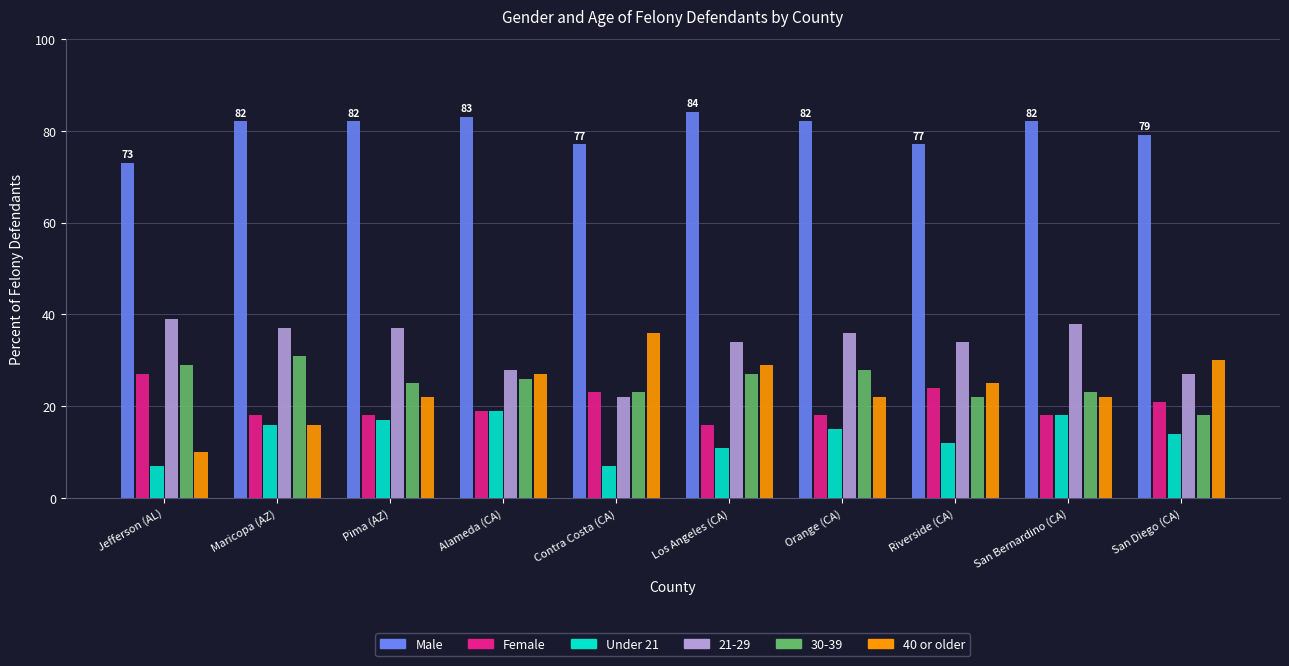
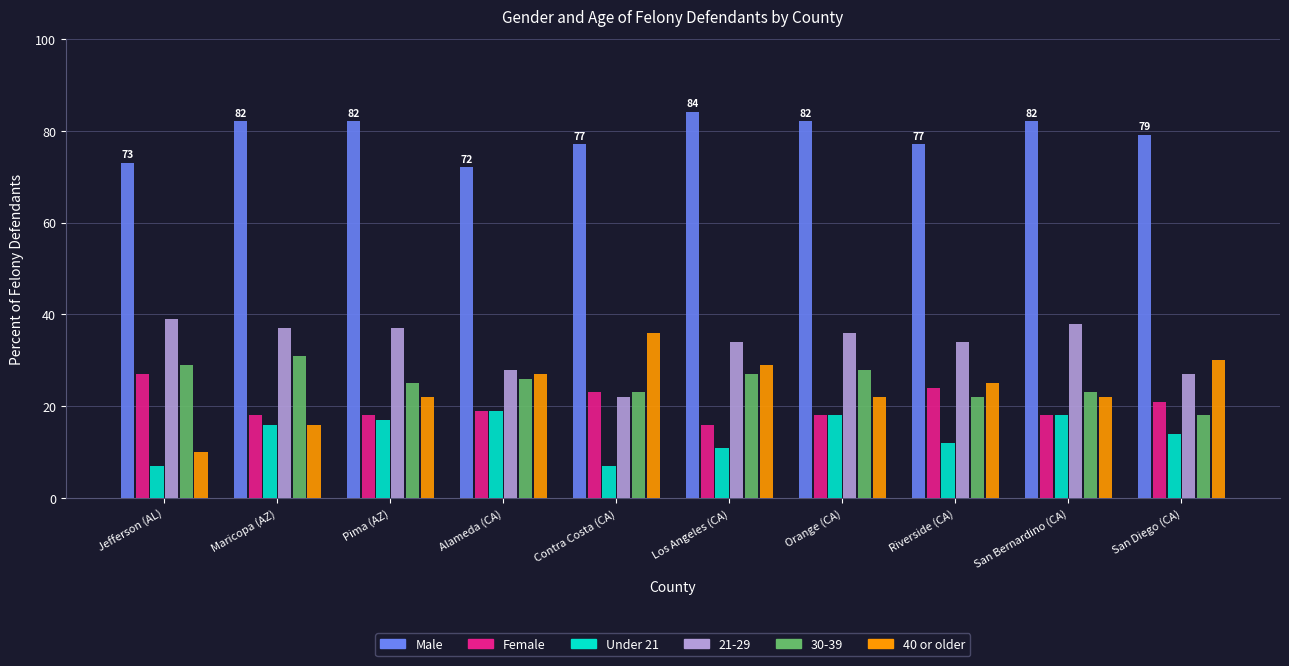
  {
    "Male": {
      "Jefferson (AL)": 73,
      "Maricopa (AZ)": 82,
      "Pima (AZ)": 82,
-     "Alameda (CA)": 83,
+     "Alameda (CA)": 72,
      "Contra Costa (CA)": 77,
      "Los Angeles (CA)": 84,
      "Orange (CA)": 82,
      "Riverside (CA)": 77,
      "San Bernardino (CA)": 82,
      "San Diego (CA)": 79
    },
    "Female": {
      "Jefferson (AL)": 27,
      "Maricopa (AZ)": 18,
      "Pima (AZ)": 18,
      "Alameda (CA)": 19,
      "Contra Costa (CA)": 23,
      "Los Angeles (CA)": 16,
      "Orange (CA)": 18,
      "Riverside (CA)": 24,
      "San Bernardino (CA)": 18,
      "San Diego (CA)": 21
    },
    "Under 21": {
      "Jefferson (AL)": 7,
      "Maricopa (AZ)": 16,
      "Pima (AZ)": 17,
      "Alameda (CA)": 19,
      "Contra Costa (CA)": 7,
      "Los Angeles (CA)": 11,
-     "Orange (CA)": 15,
+     "Orange (CA)": 18,
      "Riverside (CA)": 12,
      "San Bernardino (CA)": 18,
      "San Diego (CA)": 14
    },
    "21-29": {
      "Jefferson (AL)": 39,
      "Maricopa (AZ)": 37,
      "Pima (AZ)": 37,
      "Alameda (CA)": 28,
      "Contra Costa (CA)": 22,
      "Los Angeles (CA)": 34,
      "Orange (CA)": 36,
      "Riverside (CA)": 34,
      "San Bernardino (CA)": 38,
      "San Diego (CA)": 27
    },
    "30-39": {
      "Jefferson (AL)": 29,
      "Maricopa (AZ)": 31,
      "Pima (AZ)": 25,
      "Alameda (CA)": 26,
      "Contra Costa (CA)": 23,
      "Los Angeles (CA)": 27,
      "Orange (CA)": 28,
      "Riverside (CA)": 22,
      "San Bernardino (CA)": 23,
      "San Diego (CA)": 18
    },
    "40 or older": {
      "Jefferson (AL)": 10,
      "Maricopa (AZ)": 16,
      "Pima (AZ)": 22,
      "Alameda (CA)": 27,
      "Contra Costa (CA)": 36,
      "Los Angeles (CA)": 29,
      "Orange (CA)": 22,
      "Riverside (CA)": 25,
      "San Bernardino (CA)": 22,
      "San Diego (CA)": 30
    }
  }
